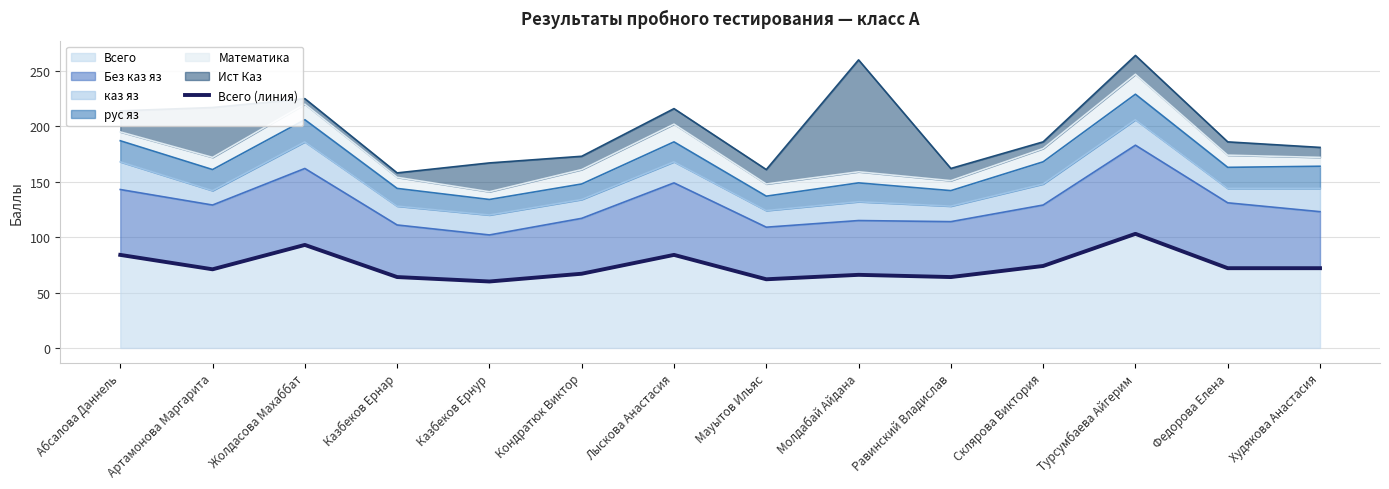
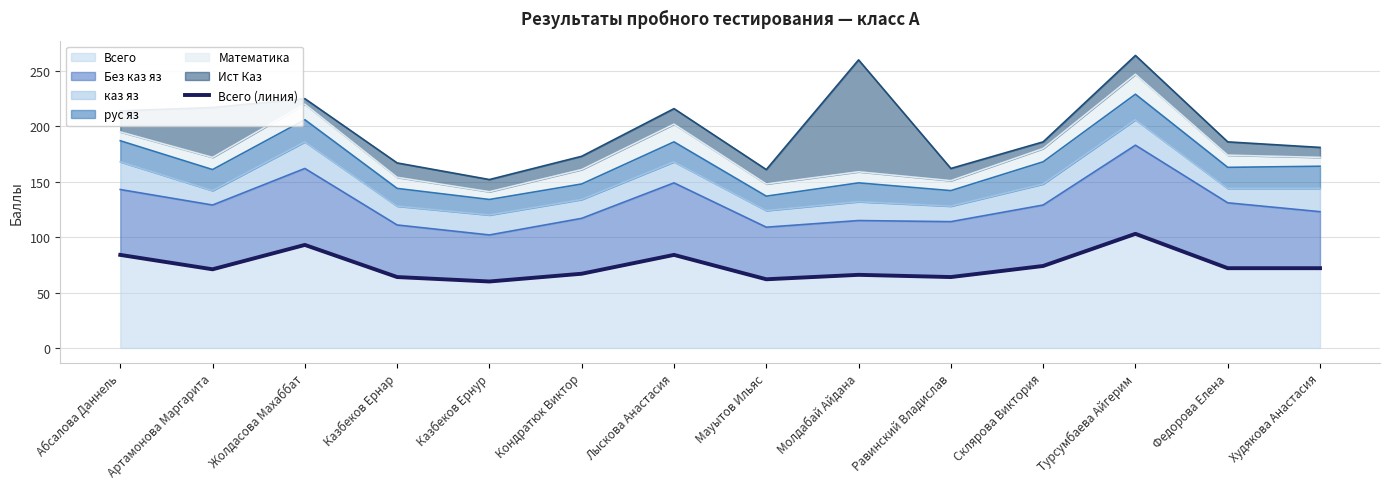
  {
    "Ист Каз": {
      "Жолдасова Махаббат": 5,
-     "Казбеков Ернар": 4,
-     "Казбеков Ернур": 26,
+     "Казбеков Ернар": 13,
+     "Казбеков Ернур": 11,
      "Кондратюк Виктор": 12,
      "Лыскова Анастасия": 14,
      "Мауытов Ильяс": 13,
      "Молдабай Айдана": 101,
      "Равинский Владислав": 11,
      "Склярова Виктория": 6,
      "Турсумбаева Айгерим": 17,
      "Федорова Елена": 12,
      "Худякова Анастасия": 9
    }
  }
